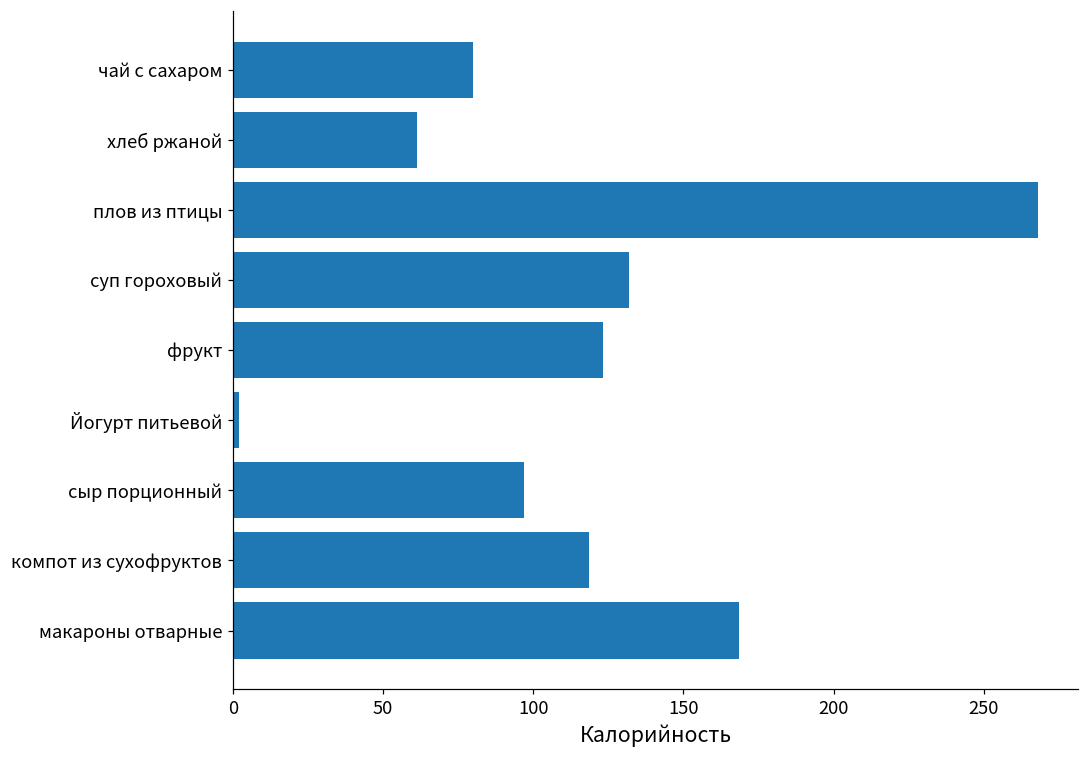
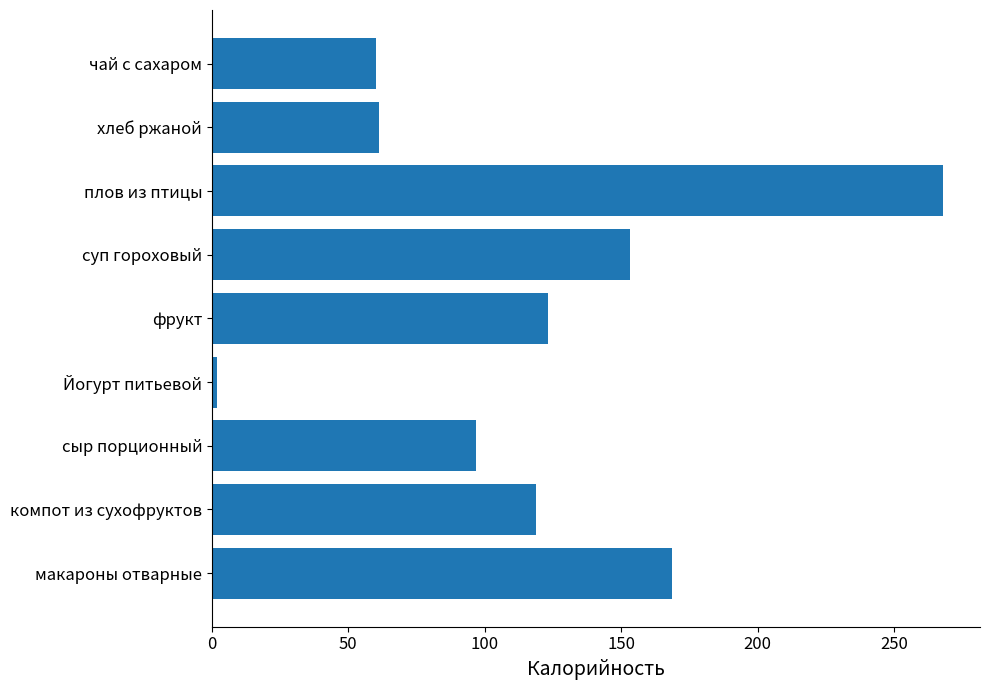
  {
-   "чай с сахаром": 80,
+   "чай с сахаром": 60,
    "хлеб ржаной": 61,
    "плов из птицы": 268,
-   "суп гороховый": 132,
+   "суп гороховый": 153,
    "фрукт": 123,
    "Йогурт питьевой": 2,
    "сыр порционный": 97,
    "компот из сухофруктов": 119,
    "макароны отварные": 168
  }
